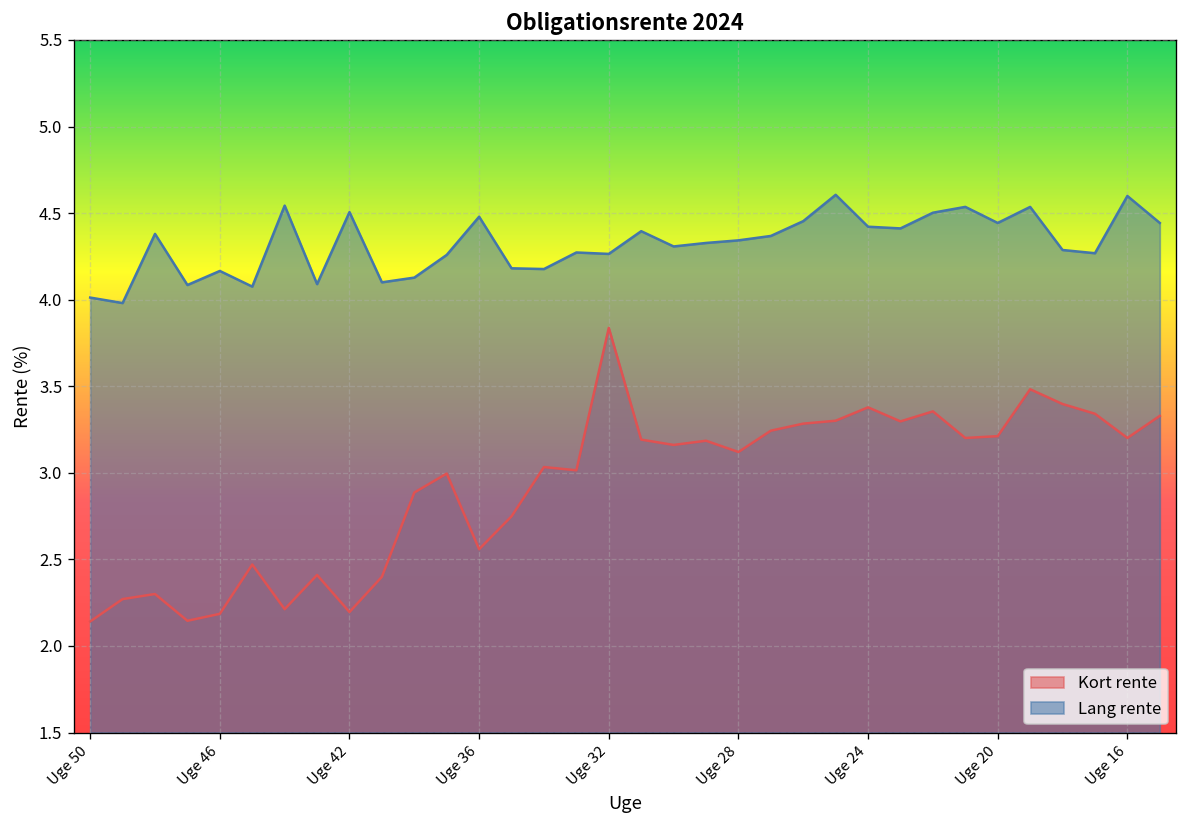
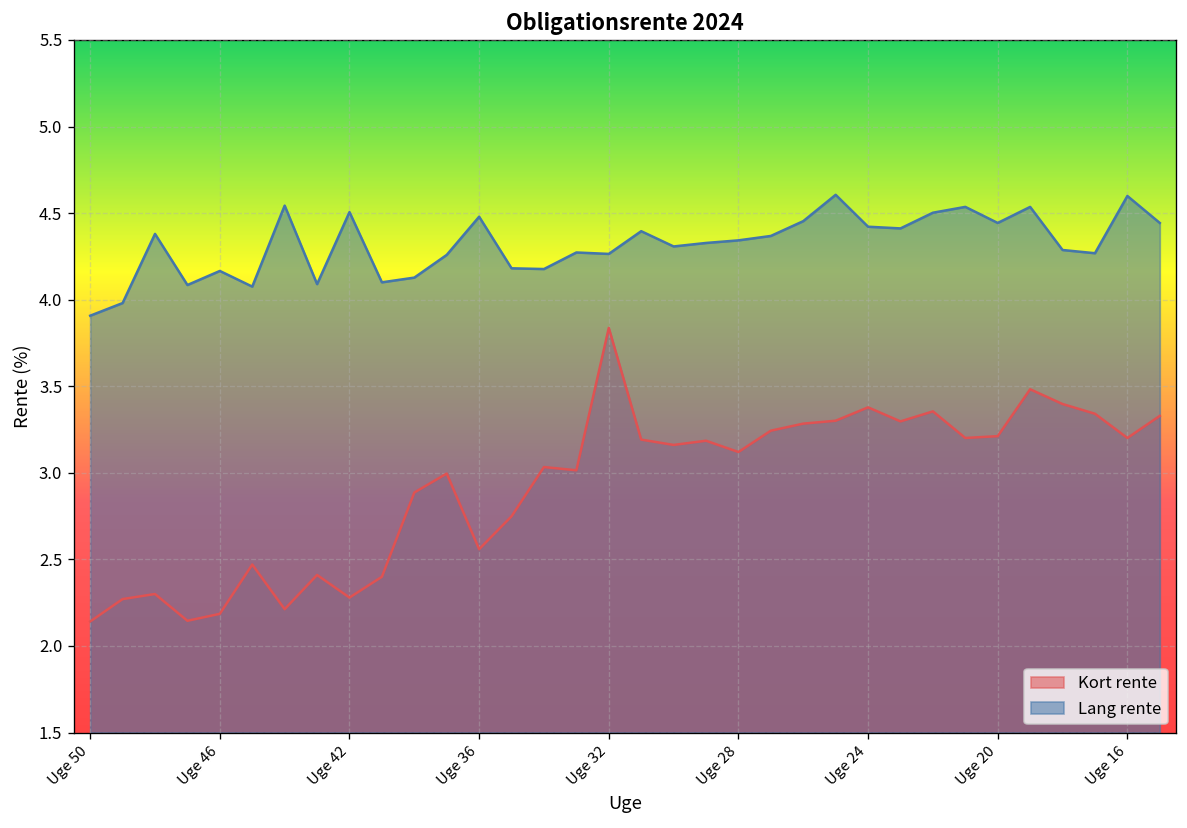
  {
    "Kort rente": {
      "Uge 50": 2.14,
      "Uge 46": 2.19,
-     "Uge 42": 2.20,
+     "Uge 42": 2.28,
      "Uge 36": 2.56,
      "Uge 32": 3.84,
      "Uge 28": 3.12,
      "Uge 24": 3.38,
      "Uge 20": 3.21,
      "Uge 16": 3.20
    },
    "Lang rente": {
-     "Uge 50": 4.01,
+     "Uge 50": 3.91,
      "Uge 46": 4.17,
      "Uge 42": 4.51,
      "Uge 36": 4.48,
      "Uge 32": 4.26,
      "Uge 28": 4.34,
      "Uge 24": 4.42,
      "Uge 20": 4.44,
      "Uge 16": 4.60
    }
  }
